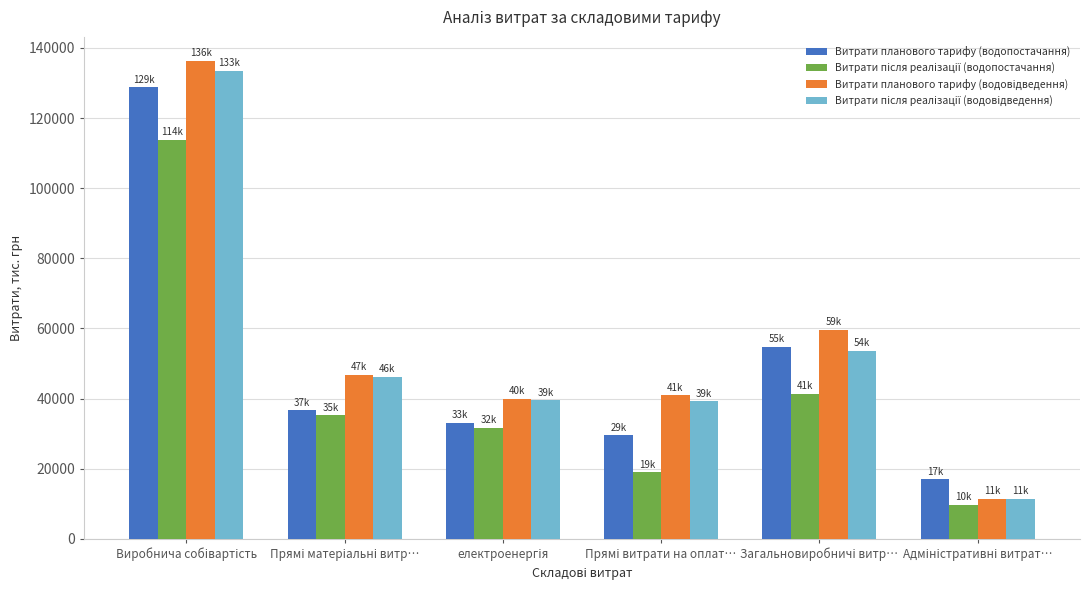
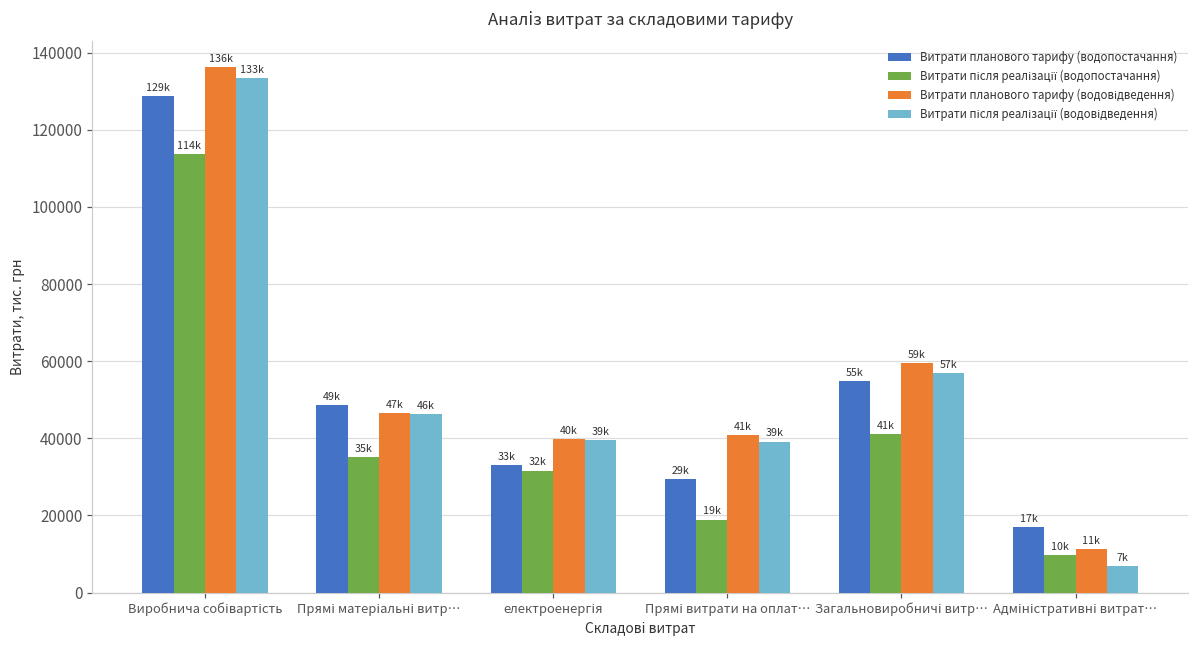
  {
    "Витрати планового тарифу (водопостачання)": {
      "Виробнича собівартість": "129k",
-     "Прямі матеріальні витр…": "37k",
+     "Прямі матеріальні витр…": "49k",
      "електроенергія": "33k",
      "Прямі витрати на оплат…": "29k",
      "Загальновиробничі витр…": "55k",
      "Адміністративні витрат…": "17k"
    },
    "Витрати після реалізації (водопостачання)": {
      "Виробнича собівартість": "114k",
      "Прямі матеріальні витр…": "35k",
      "електроенергія": "32k",
      "Прямі витрати на оплат…": "19k",
      "Загальновиробничі витр…": "41k",
      "Адміністративні витрат…": "10k"
    },
    "Витрати планового тарифу (водовідведення)": {
      "Виробнича собівартість": "136k",
      "Прямі матеріальні витр…": "47k",
      "електроенергія": "40k",
      "Прямі витрати на оплат…": "41k",
      "Загальновиробничі витр…": "59k",
      "Адміністративні витрат…": "11k"
    },
    "Витрати після реалізації (водовідведення)": {
      "Виробнича собівартість": "133k",
      "Прямі матеріальні витр…": "46k",
      "електроенергія": "39k",
      "Прямі витрати на оплат…": "39k",
-     "Загальновиробничі витр…": "54k",
-     "Адміністративні витрат…": "11k"
+     "Загальновиробничі витр…": "57k",
+     "Адміністративні витрат…": "7k"
    }
  }
